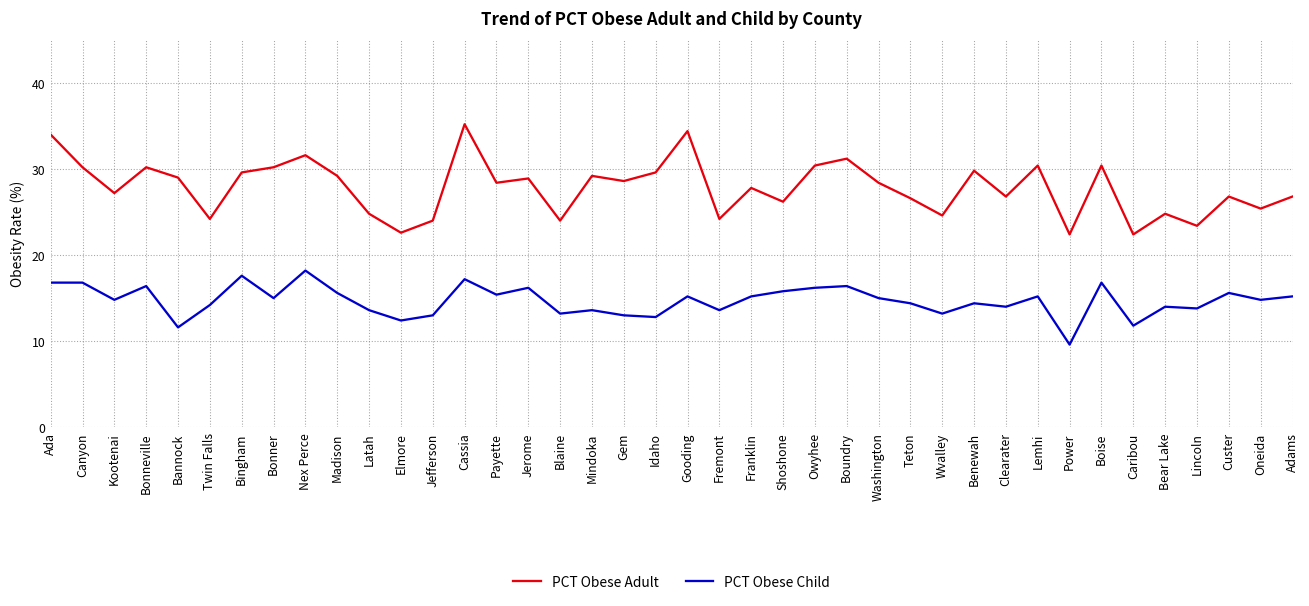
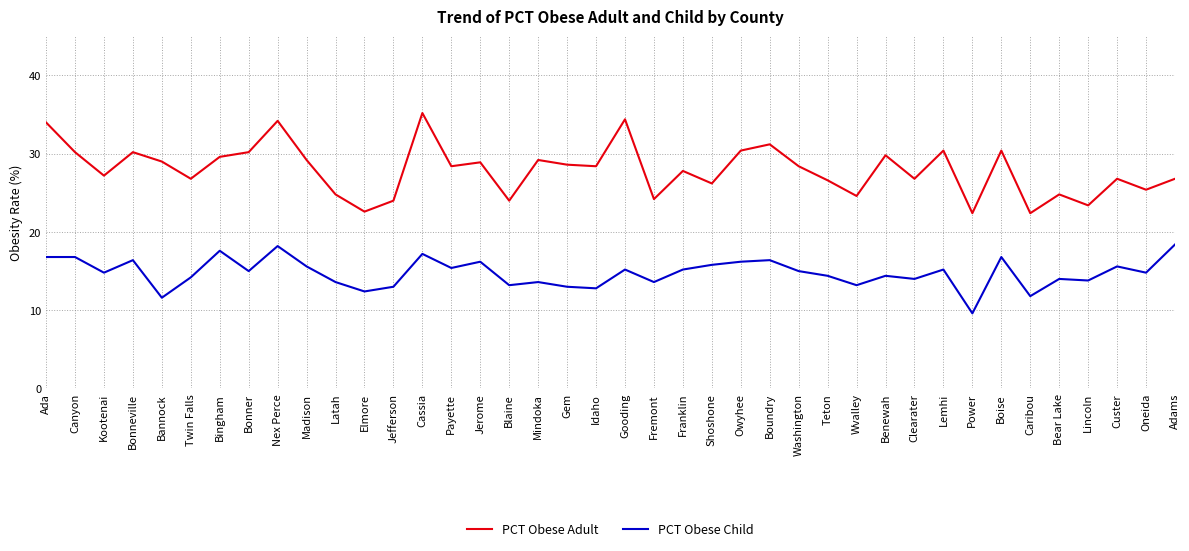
  {
    "PCT Obese Adult": {
      "Ada": 34,
      "Canyon": 30,
      "Kootenai": 27,
      "Bonneville": 30,
      "Bannock": 29,
-     "Twin Falls": 24,
+     "Twin Falls": 27,
      "Bingham": 30,
      "Bonner": 30,
-     "Nex Perce": 32,
+     "Nex Perce": 34,
      "Madison": 29,
      "Latah": 25,
      "Elmore": 23,
      "Jefferson": 24,
      "Cassia": 35,
      "Payette": 28,
      "Jerome": 29,
      "Blaine": 24,
      "Mindoka": 29,
      "Gem": 29,
-     "Idaho": 30,
+     "Idaho": 28,
      "Gooding": 34,
      "Fremont": 24,
      "Franklin": 28,
      "Shoshone": 26,
      "Owyhee": 30,
      "Boundry": 31,
      "Washington": 28,
      "Teton": 27,
      "Wvalley": 25,
      "Benewah": 30,
      "Clearater": 27,
      "Lemhi": 30,
      "Power": 22,
      "Boise": 30,
      "Caribou": 22,
      "Bear Lake": 25,
      "Lincoln": 23,
      "Custer": 27,
      "Oneida": 25,
      "Adams": 27
    },
    "PCT Obese Child": {
      "Ada": 17,
      "Canyon": 17,
      "Kootenai": 15,
      "Bonneville": 16,
      "Bannock": 12,
      "Twin Falls": 14,
      "Bingham": 18,
      "Bonner": 15,
      "Nex Perce": 18,
      "Madison": 16,
      "Latah": 14,
      "Elmore": 12,
      "Jefferson": 13,
      "Cassia": 17,
      "Payette": 15,
      "Jerome": 16,
      "Blaine": 13,
      "Mindoka": 14,
      "Gem": 13,
      "Idaho": 13,
      "Gooding": 15,
      "Fremont": 14,
      "Franklin": 15,
      "Shoshone": 16,
      "Owyhee": 16,
      "Boundry": 16,
      "Washington": 15,
      "Teton": 14,
      "Wvalley": 13,
      "Benewah": 14,
      "Clearater": 14,
      "Lemhi": 15,
      "Power": 10,
      "Boise": 17,
      "Caribou": 12,
      "Bear Lake": 14,
      "Lincoln": 14,
      "Custer": 16,
      "Oneida": 15,
-     "Adams": 15
+     "Adams": 18
    }
  }
